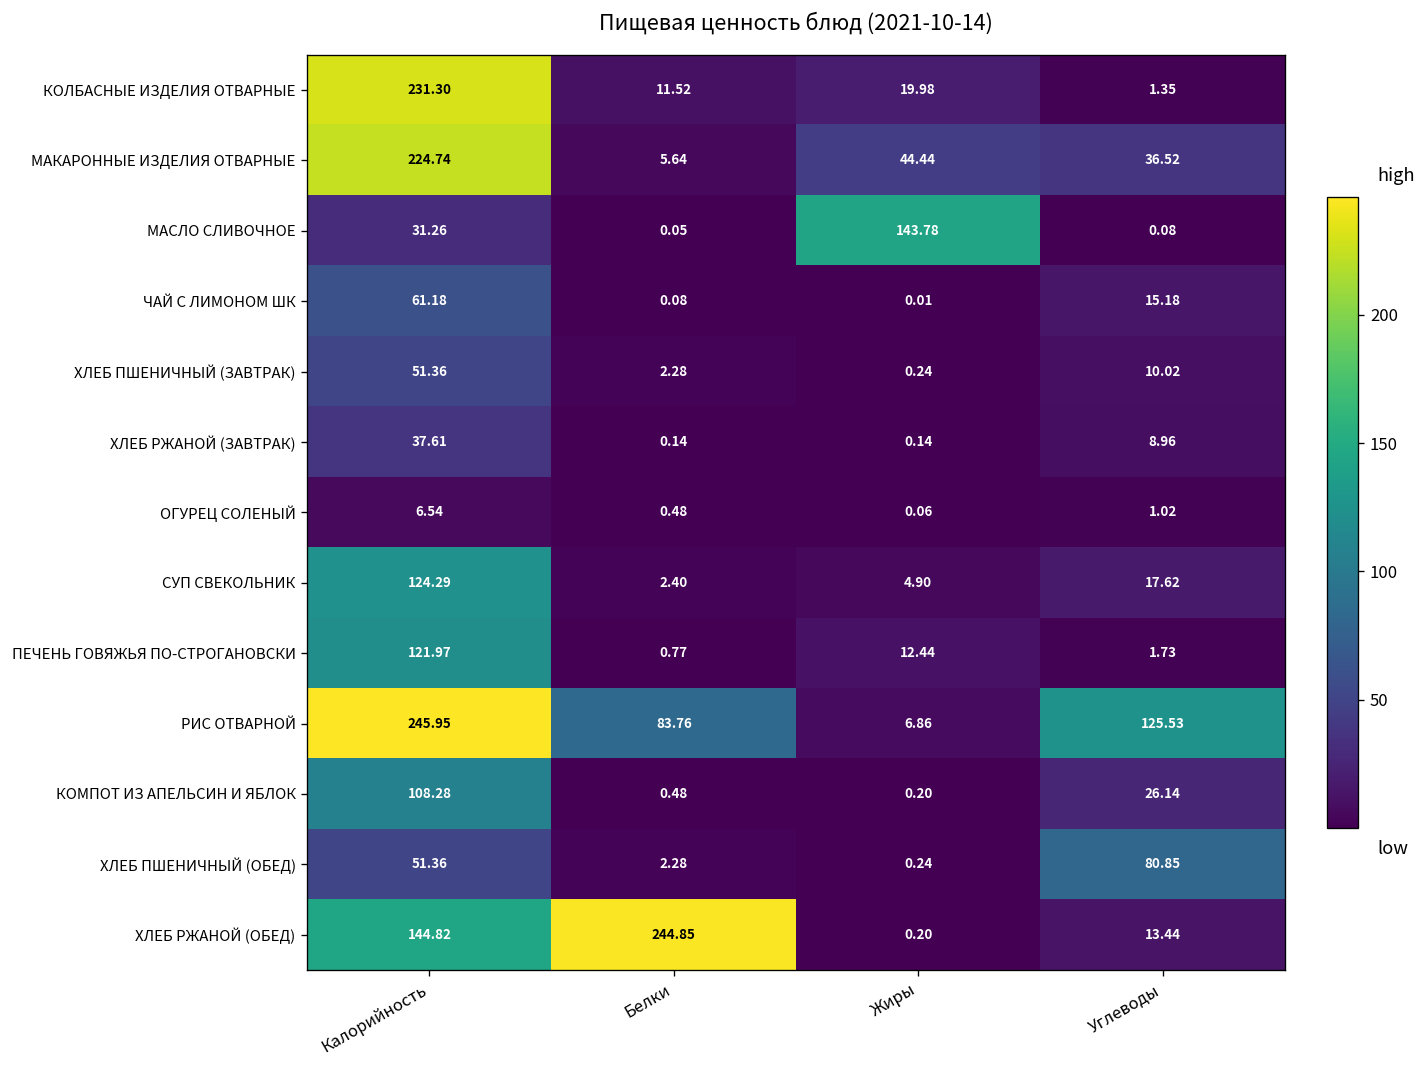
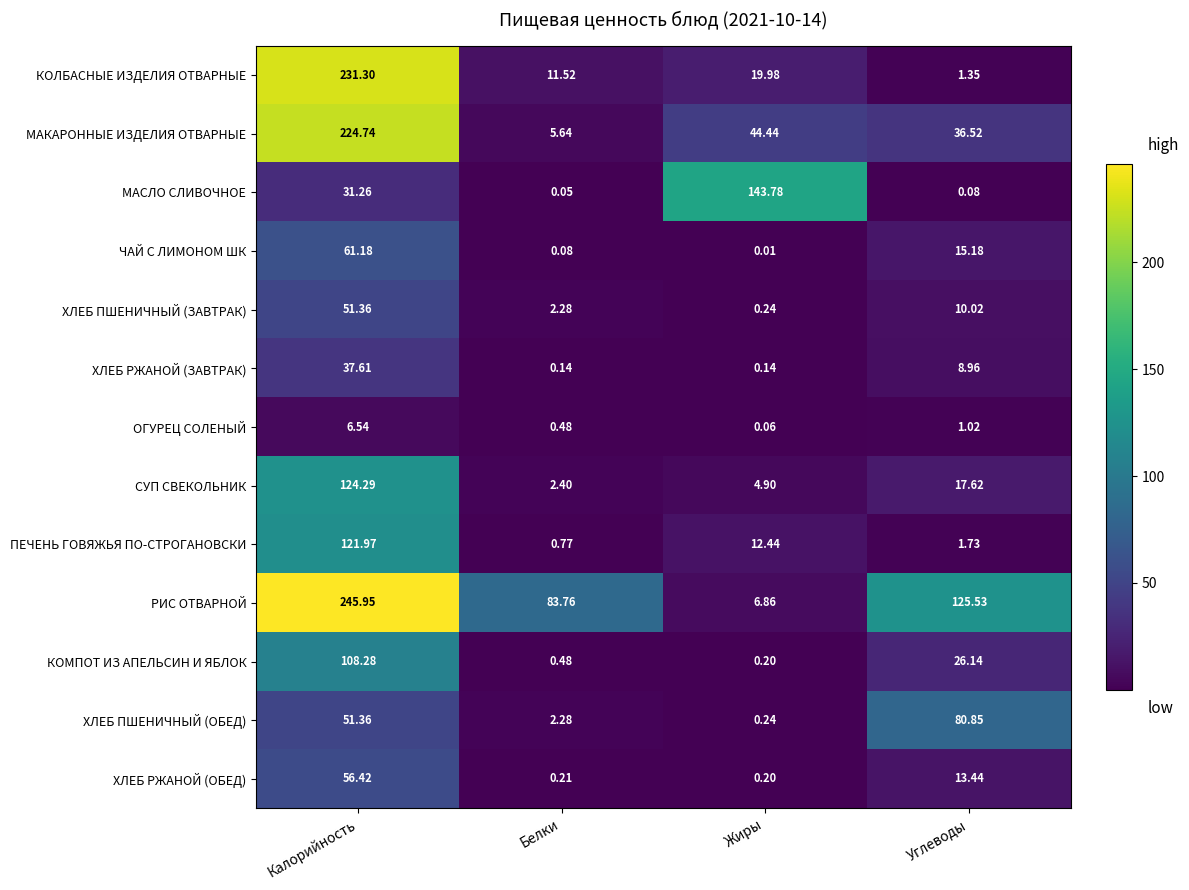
  {
    "КОЛБАСНЫЕ ИЗДЕЛИЯ ОТВАРНЫЕ": {
      "Калорийность": 231.30,
      "Белки": 11.52,
      "Жиры": 19.98,
      "Углеводы": 1.35
    },
    "МАКАРОННЫЕ ИЗДЕЛИЯ ОТВАРНЫЕ": {
      "Калорийность": 224.74,
      "Белки": 5.64,
      "Жиры": 44.44,
      "Углеводы": 36.52
    },
    "МАСЛО СЛИВОЧНОЕ": {
      "Калорийность": 31.26,
      "Белки": 0.05,
      "Жиры": 143.78,
      "Углеводы": 0.08
    },
    "ЧАЙ С ЛИМОНОМ ШК": {
      "Калорийность": 61.18,
      "Белки": 0.08,
      "Жиры": 0.01,
      "Углеводы": 15.18
    },
    "ХЛЕБ ПШЕНИЧНЫЙ (ЗАВТРАК)": {
      "Калорийность": 51.36,
      "Белки": 2.28,
      "Жиры": 0.24,
      "Углеводы": 10.02
    },
    "ХЛЕБ РЖАНОЙ (ЗАВТРАК)": {
      "Калорийность": 37.61,
      "Белки": 0.14,
      "Жиры": 0.14,
      "Углеводы": 8.96
    },
    "ОГУРЕЦ СОЛЕНЫЙ": {
      "Калорийность": 6.54,
      "Белки": 0.48,
      "Жиры": 0.06,
      "Углеводы": 1.02
    },
    "СУП СВЕКОЛЬНИК": {
      "Калорийность": 124.29,
      "Белки": 2.40,
      "Жиры": 4.90,
      "Углеводы": 17.62
    },
    "ПЕЧЕНЬ ГОВЯЖЬЯ ПО-СТРОГАНОВСКИ": {
      "Калорийность": 121.97,
      "Белки": 0.77,
      "Жиры": 12.44,
      "Углеводы": 1.73
    },
    "РИС ОТВАРНОЙ": {
      "Калорийность": 245.95,
      "Белки": 83.76,
      "Жиры": 6.86,
      "Углеводы": 125.53
    },
    "КОМПОТ ИЗ АПЕЛЬСИН И ЯБЛОК": {
      "Калорийность": 108.28,
      "Белки": 0.48,
      "Жиры": 0.20,
      "Углеводы": 26.14
    },
    "ХЛЕБ ПШЕНИЧНЫЙ (ОБЕД)": {
      "Калорийность": 51.36,
      "Белки": 2.28,
      "Жиры": 0.24,
      "Углеводы": 80.85
    },
    "ХЛЕБ РЖАНОЙ (ОБЕД)": {
-     "Калорийность": 144.82,
-     "Белки": 244.85,
+     "Калорийность": 56.42,
+     "Белки": 0.21,
      "Жиры": 0.20,
      "Углеводы": 13.44
    }
  }
